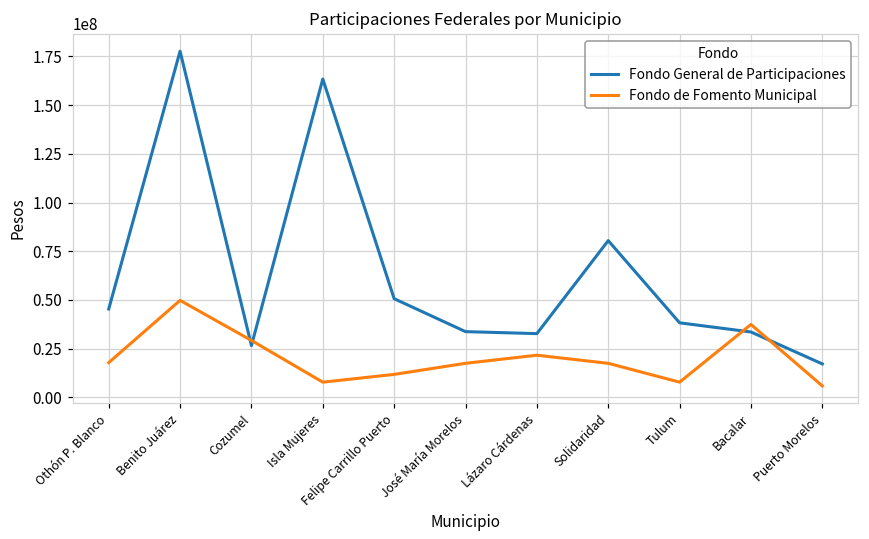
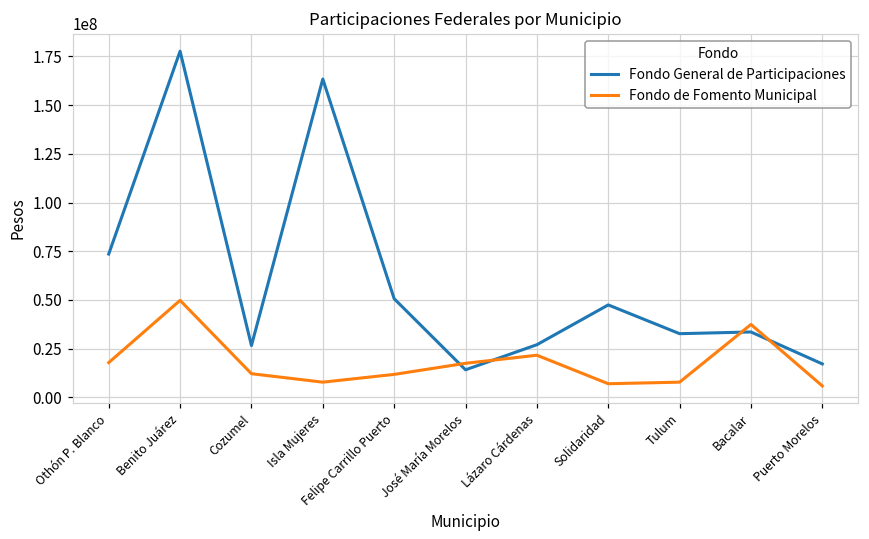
  {
    "Fondo General de Participaciones": {
-     "Othón P. Blanco": 45000000,
+     "Othón P. Blanco": 74000000,
      "Benito Juárez": 178000000,
      "Cozumel": 27000000,
      "Isla Mujeres": 163000000,
      "Felipe Carrillo Puerto": 51000000,
-     "José María Morelos": 34000000,
-     "Lázaro Cárdenas": 33000000,
-     "Solidaridad": 80000000,
-     "Tulum": 38000000,
+     "José María Morelos": 14000000,
+     "Lázaro Cárdenas": 27000000,
+     "Solidaridad": 47000000,
+     "Tulum": 33000000,
      "Bacalar": 34000000,
      "Puerto Morelos": 17000000
    },
    "Fondo de Fomento Municipal": {
      "Othón P. Blanco": 18000000,
      "Benito Juárez": 50000000,
-     "Cozumel": 29000000,
+     "Cozumel": 12000000,
      "Isla Mujeres": 8000000,
      "Felipe Carrillo Puerto": 12000000,
      "José María Morelos": 18000000,
      "Lázaro Cárdenas": 22000000,
-     "Solidaridad": 17000000,
+     "Solidaridad": 7000000,
      "Tulum": 8000000,
      "Bacalar": 37000000,
      "Puerto Morelos": 6000000
    }
  }
